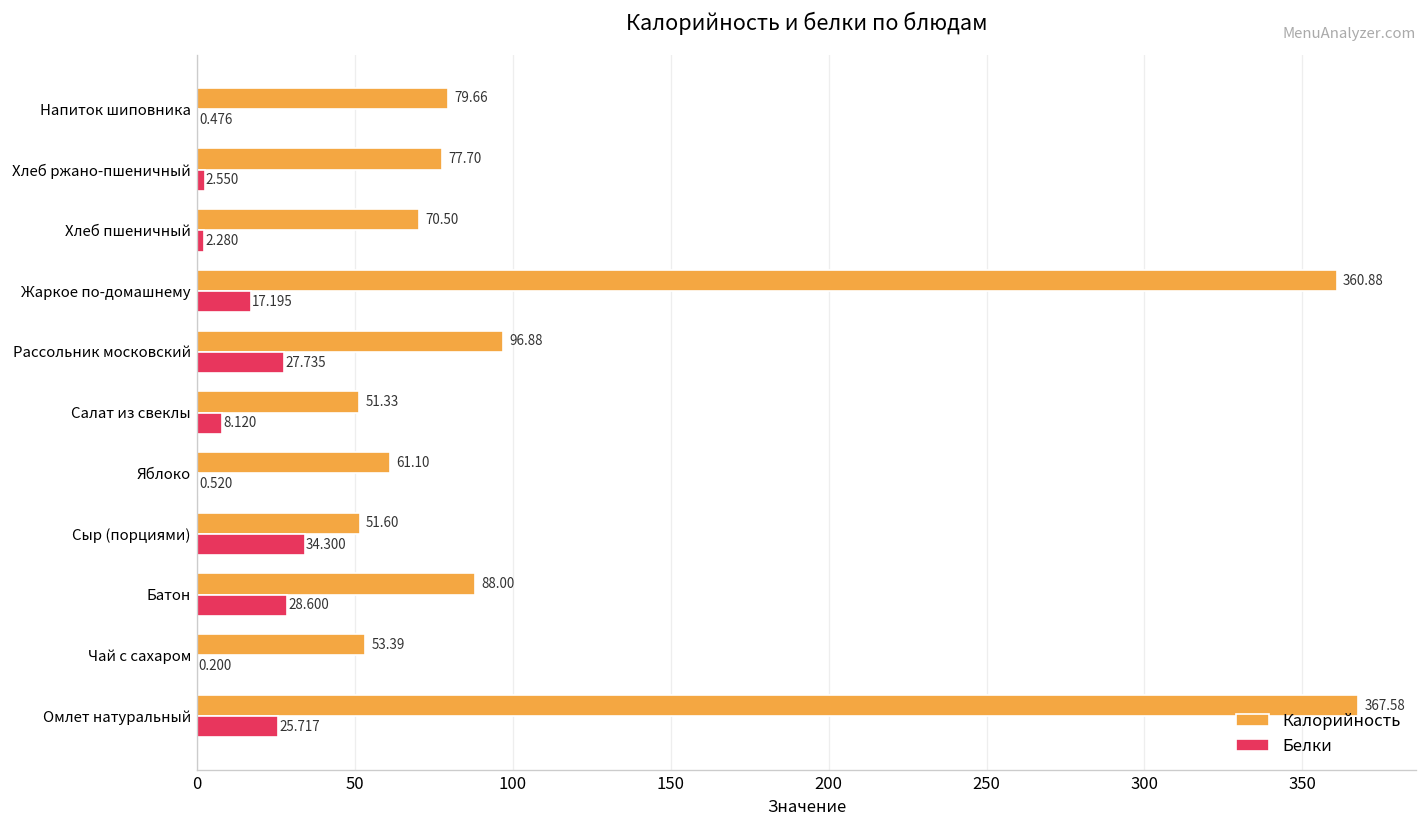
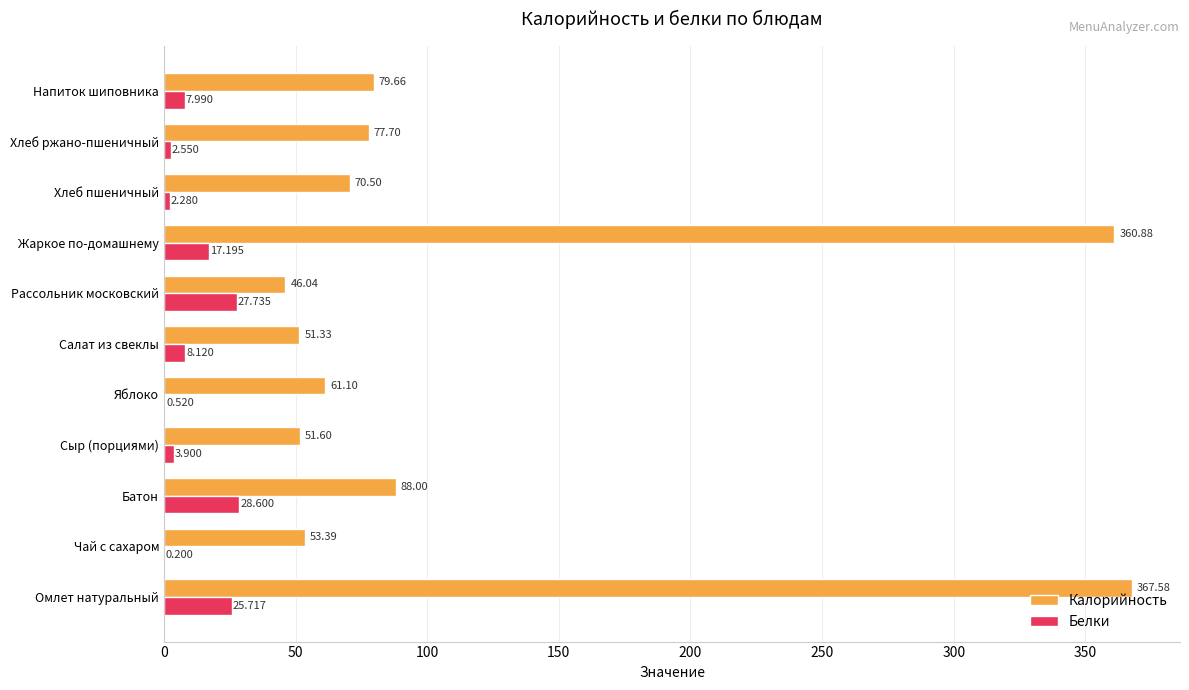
  {
    "Калорийность": {
      "Напиток шиповника": 79.66,
      "Хлеб ржано-пшеничный": 77.70,
      "Хлеб пшеничный": 70.50,
      "Жаркое по-домашнему": 360.88,
-     "Рассольник московский": 96.88,
+     "Рассольник московский": 46.04,
      "Салат из свеклы": 51.33,
      "Яблоко": 61.10,
      "Сыр (порциями)": 51.60,
      "Батон": 88.00,
      "Чай с сахаром": 53.39,
      "Омлет натуральный": 367.58
    },
    "Белки": {
-     "Напиток шиповника": 0.476,
+     "Напиток шиповника": 7.990,
      "Хлеб ржано-пшеничный": 2.550,
      "Хлеб пшеничный": 2.280,
      "Жаркое по-домашнему": 17.195,
      "Рассольник московский": 27.735,
      "Салат из свеклы": 8.120,
      "Яблоко": 0.520,
-     "Сыр (порциями)": 34.300,
+     "Сыр (порциями)": 3.900,
      "Батон": 28.600,
      "Чай с сахаром": 0.200,
      "Омлет натуральный": 25.717
    }
  }
